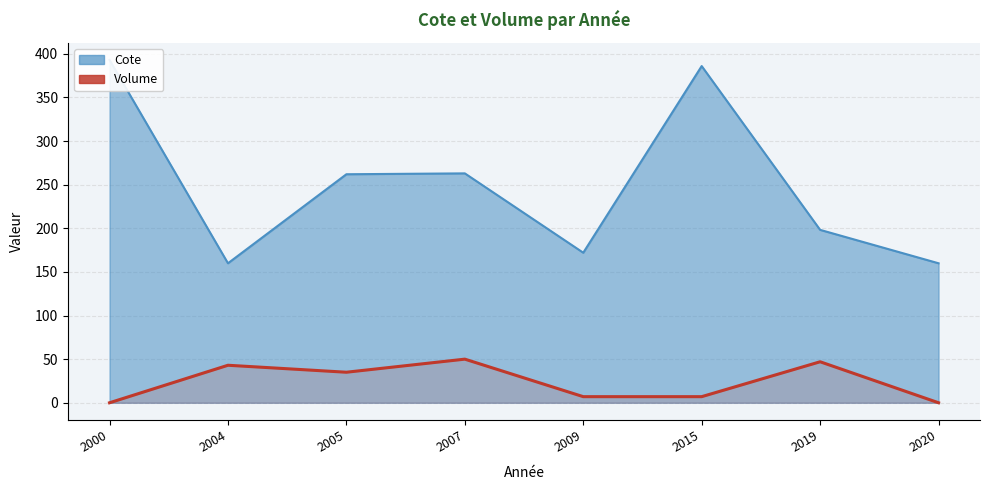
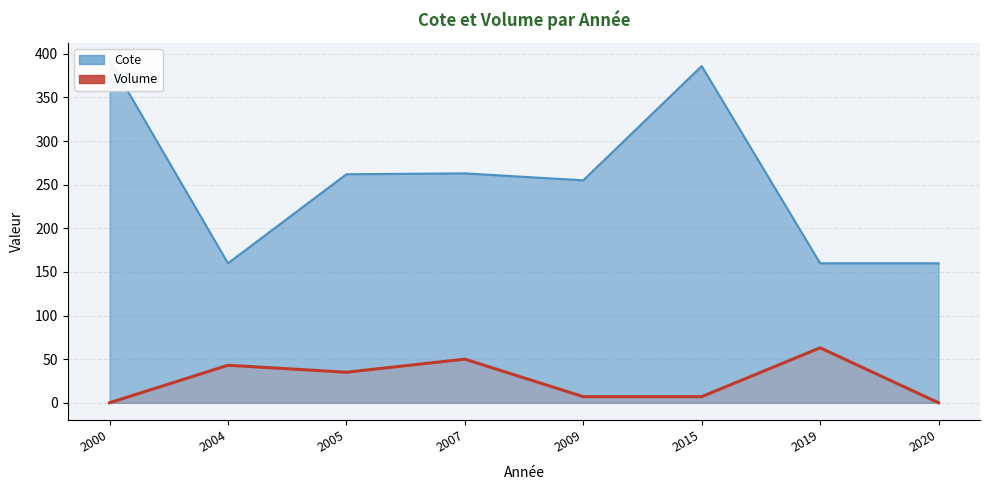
  {
    "Cote": {
      "2004": 160,
      "2005": 260,
      "2007": 260,
-     "2009": 170,
+     "2009": 260,
      "2015": 390,
-     "2019": 200,
+     "2019": 160,
      "2020": 160
    },
    "Volume": {
      "2000": 0,
      "2004": 40,
      "2005": 40,
      "2007": 50,
      "2009": 10,
      "2015": 10,
-     "2019": 50,
+     "2019": 60,
      "2020": 0
    }
  }
